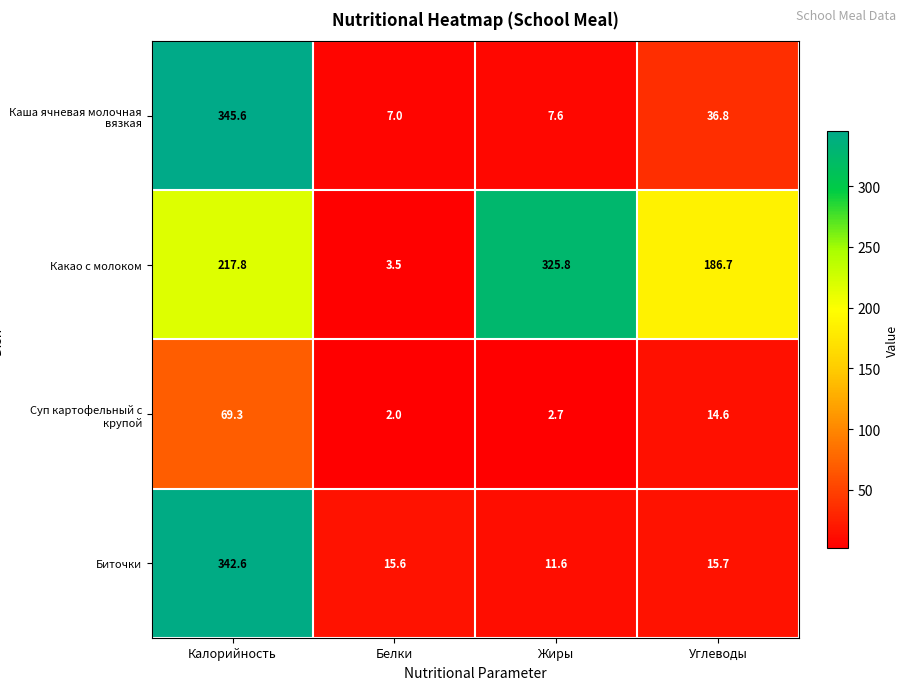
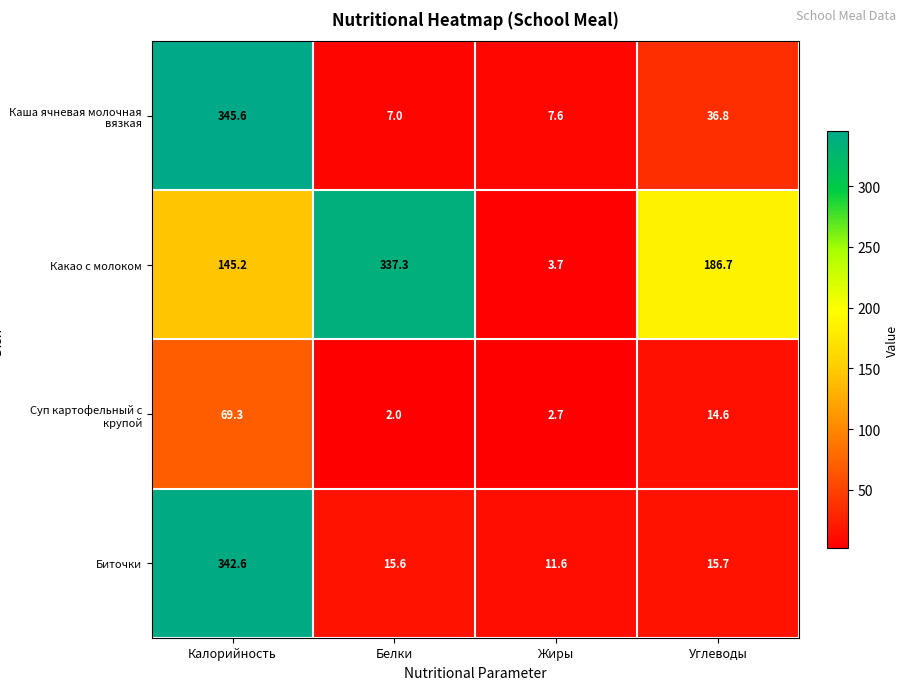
  {
    "Каша ячневая молочная вязкая": {
      "Калорийность": 345.6,
      "Белки": 7.0,
      "Жиры": 7.6,
      "Углеводы": 36.8
    },
    "Какао с молоком": {
-     "Калорийность": 217.8,
-     "Белки": 3.5,
-     "Жиры": 325.8,
+     "Калорийность": 145.2,
+     "Белки": 337.3,
+     "Жиры": 3.7,
      "Углеводы": 186.7
    },
    "Суп картофельный с крупой": {
      "Калорийность": 69.3,
      "Белки": 2.0,
      "Жиры": 2.7,
      "Углеводы": 14.6
    },
    "Биточки": {
      "Калорийность": 342.6,
      "Белки": 15.6,
      "Жиры": 11.6,
      "Углеводы": 15.7
    }
  }
